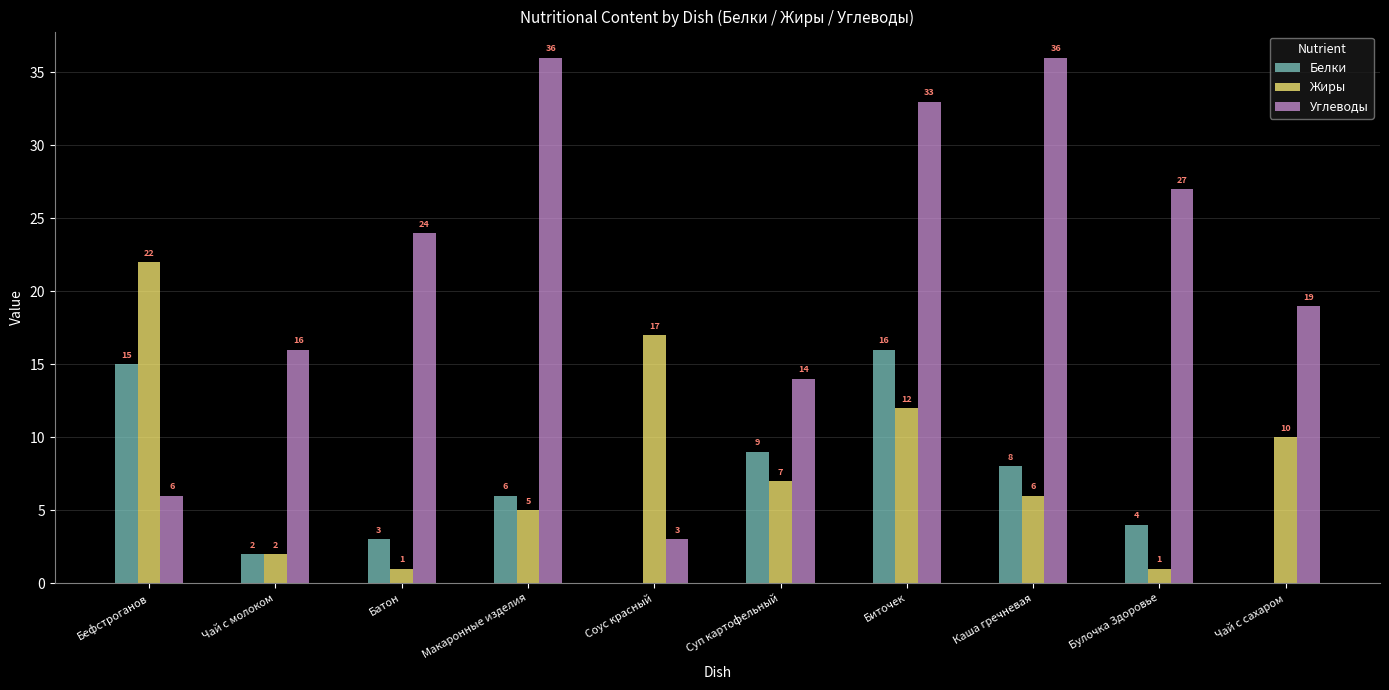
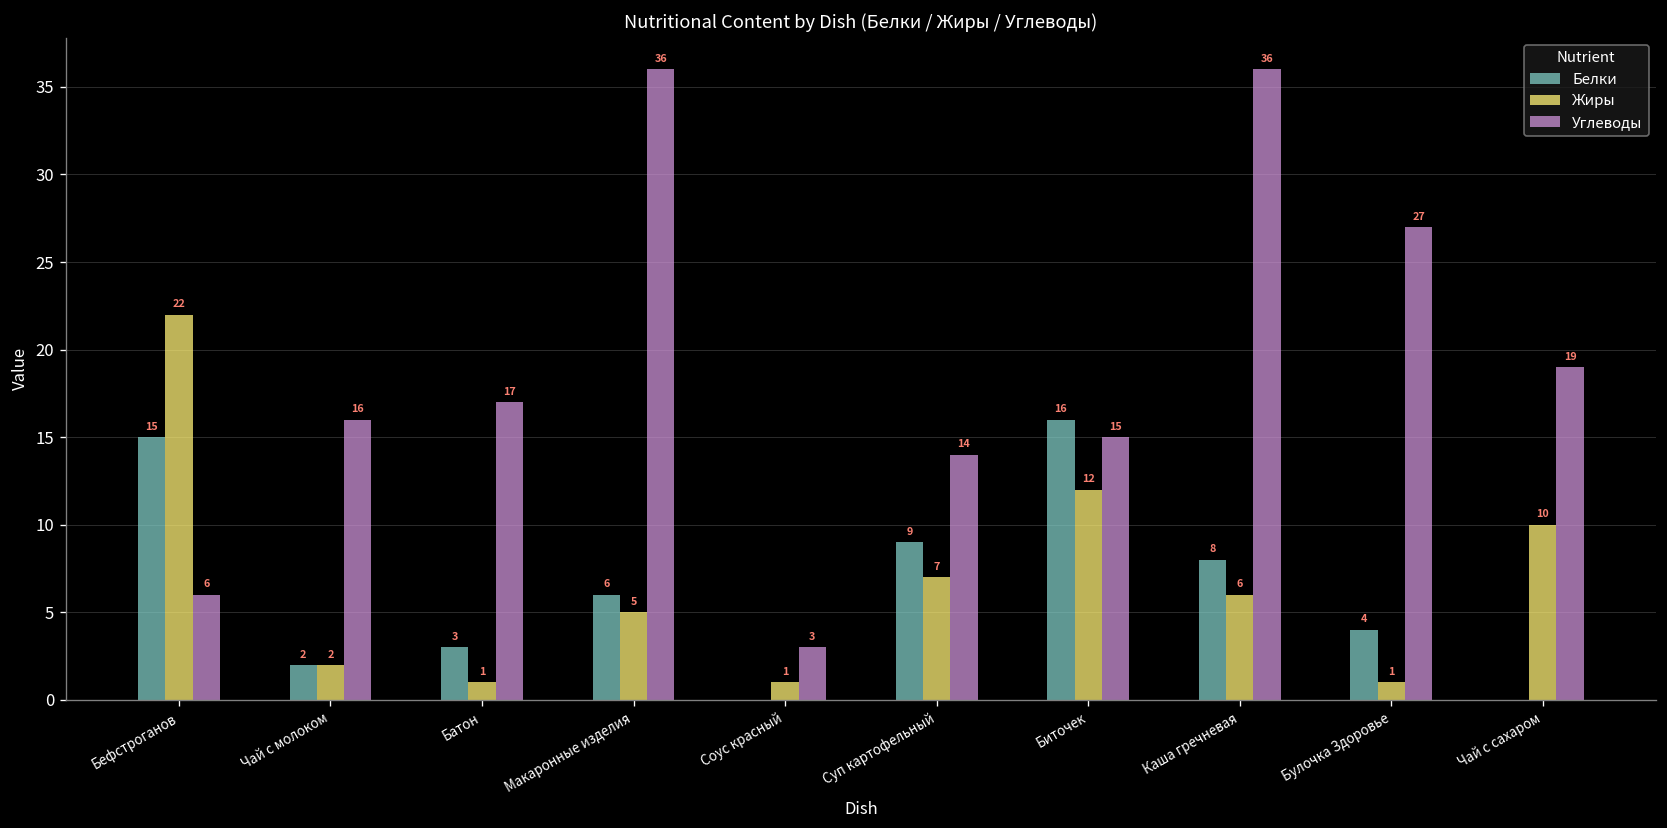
  {
    "Белки": {
      "Бефстроганов": 15,
      "Чай с молоком": 2,
      "Батон": 3,
      "Макаронные изделия": 6,
      "Суп картофельный": 9,
      "Биточек": 16,
      "Каша гречневая": 8,
      "Булочка Здоровье": 4
    },
    "Жиры": {
      "Бефстроганов": 22,
      "Чай с молоком": 2,
      "Батон": 1,
      "Макаронные изделия": 5,
-     "Соус красный": 17,
+     "Соус красный": 1,
      "Суп картофельный": 7,
      "Биточек": 12,
      "Каша гречневая": 6,
      "Булочка Здоровье": 1,
      "Чай с сахаром": 10
    },
    "Углеводы": {
      "Бефстроганов": 6,
      "Чай с молоком": 16,
-     "Батон": 24,
+     "Батон": 17,
      "Макаронные изделия": 36,
      "Соус красный": 3,
      "Суп картофельный": 14,
-     "Биточек": 33,
+     "Биточек": 15,
      "Каша гречневая": 36,
      "Булочка Здоровье": 27,
      "Чай с сахаром": 19
    }
  }
